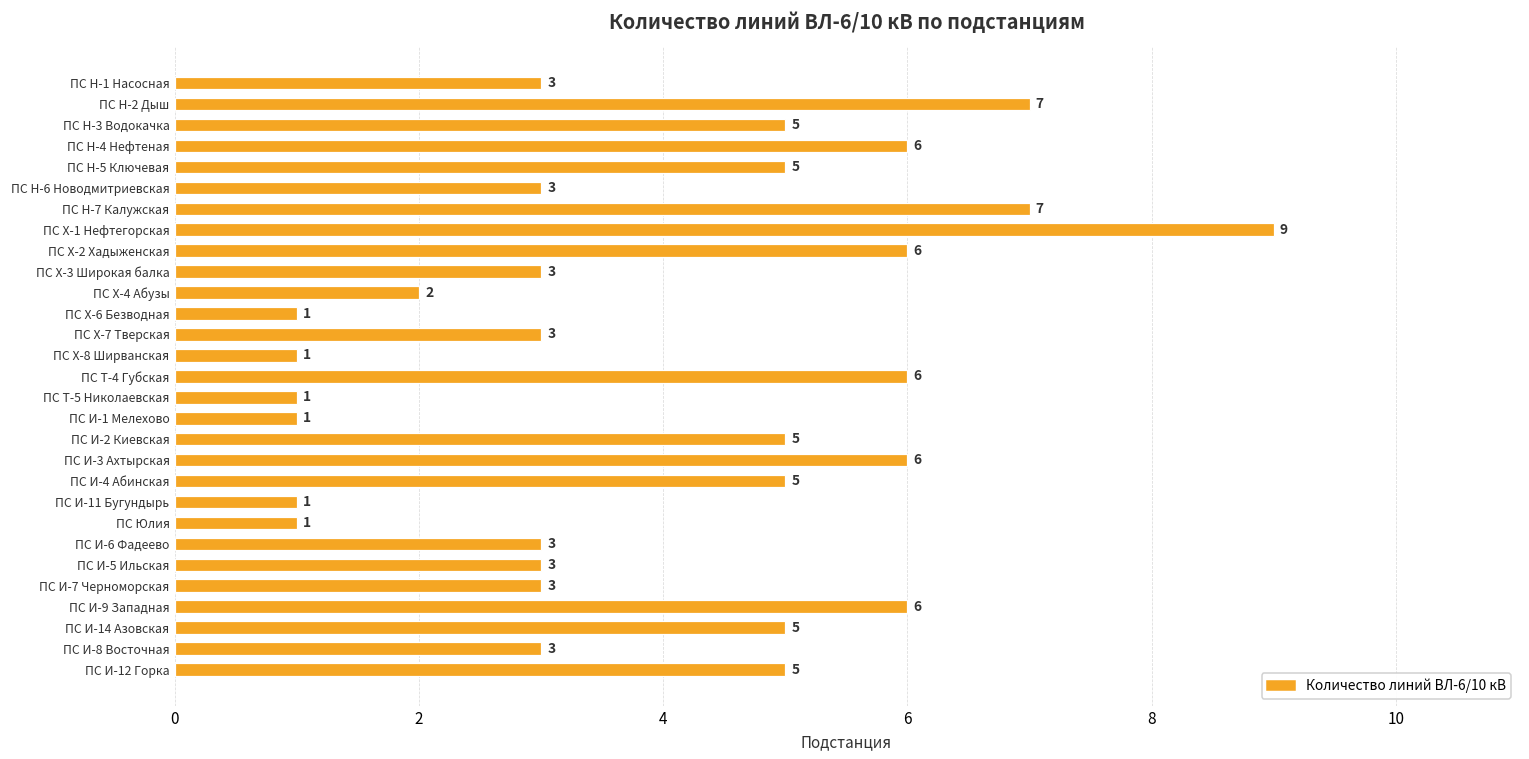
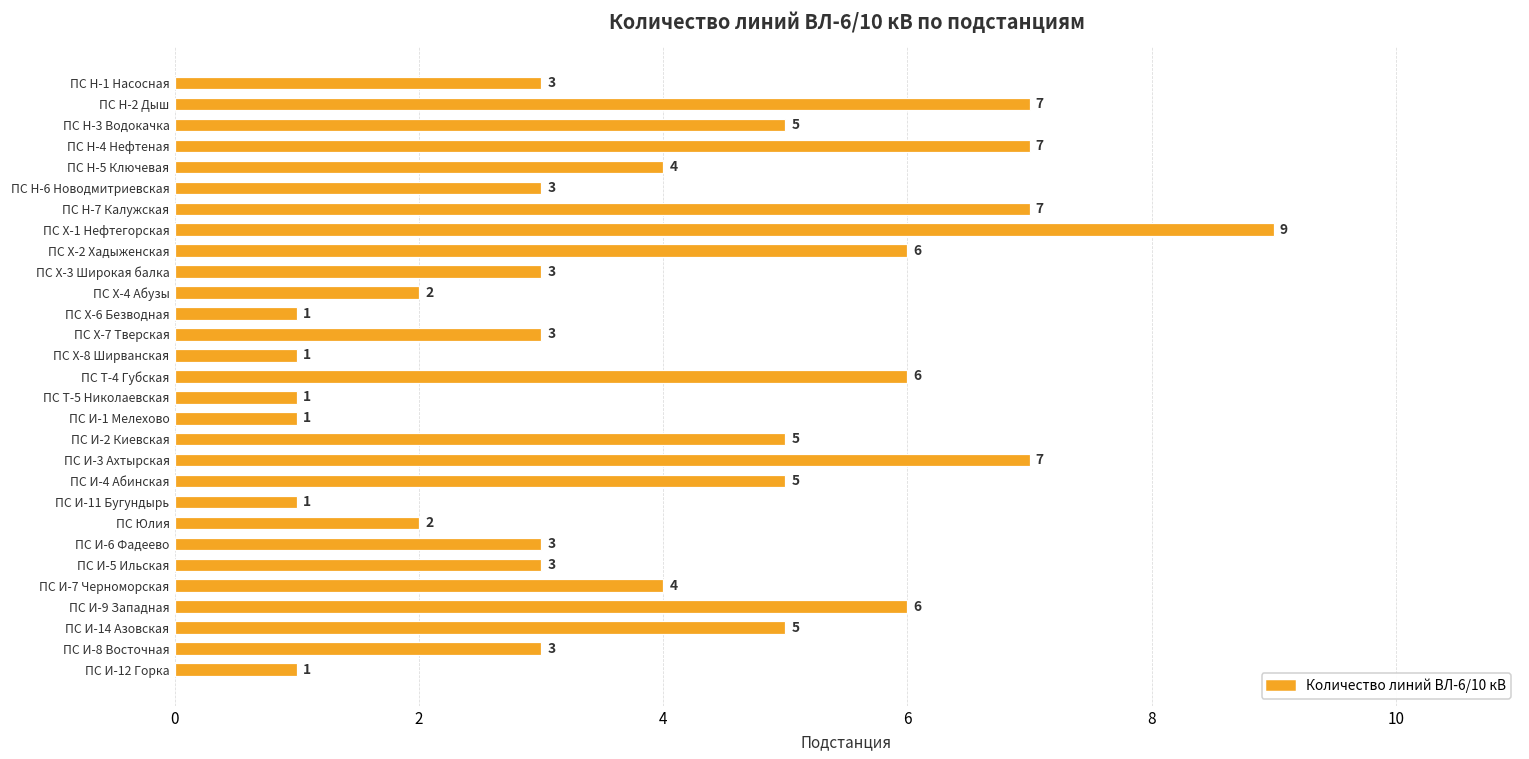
  {
    "ПС Н-1 Насосная": 3,
    "ПС Н-2 Дыш": 7,
    "ПС Н-3 Водокачка": 5,
-   "ПС Н-4 Нефтеная": 6,
-   "ПС Н-5 Ключевая": 5,
+   "ПС Н-4 Нефтеная": 7,
+   "ПС Н-5 Ключевая": 4,
    "ПС Н-6 Новодмитриевская": 3,
    "ПС Н-7 Калужская": 7,
    "ПС Х-1 Нефтегорская": 9,
    "ПС Х-2 Хадыженская": 6,
    "ПС Х-3 Широкая балка": 3,
    "ПС Х-4 Абузы": 2,
    "ПС Х-6 Безводная": 1,
    "ПС Х-7 Тверская": 3,
    "ПС Х-8 Ширванская": 1,
    "ПС Т-4 Губская": 6,
    "ПС Т-5 Николаевская": 1,
    "ПС И-1 Мелехово": 1,
    "ПС И-2 Киевская": 5,
-   "ПС И-3 Ахтырская": 6,
+   "ПС И-3 Ахтырская": 7,
    "ПС И-4 Абинская": 5,
    "ПС И-11 Бугундырь": 1,
-   "ПС Юлия": 1,
+   "ПС Юлия": 2,
    "ПС И-6 Фадеево": 3,
    "ПС И-5 Ильская": 3,
-   "ПС И-7 Черноморская": 3,
+   "ПС И-7 Черноморская": 4,
    "ПС И-9 Западная": 6,
    "ПС И-14 Азовская": 5,
    "ПС И-8 Восточная": 3,
-   "ПС И-12 Горка": 5
+   "ПС И-12 Горка": 1
  }
